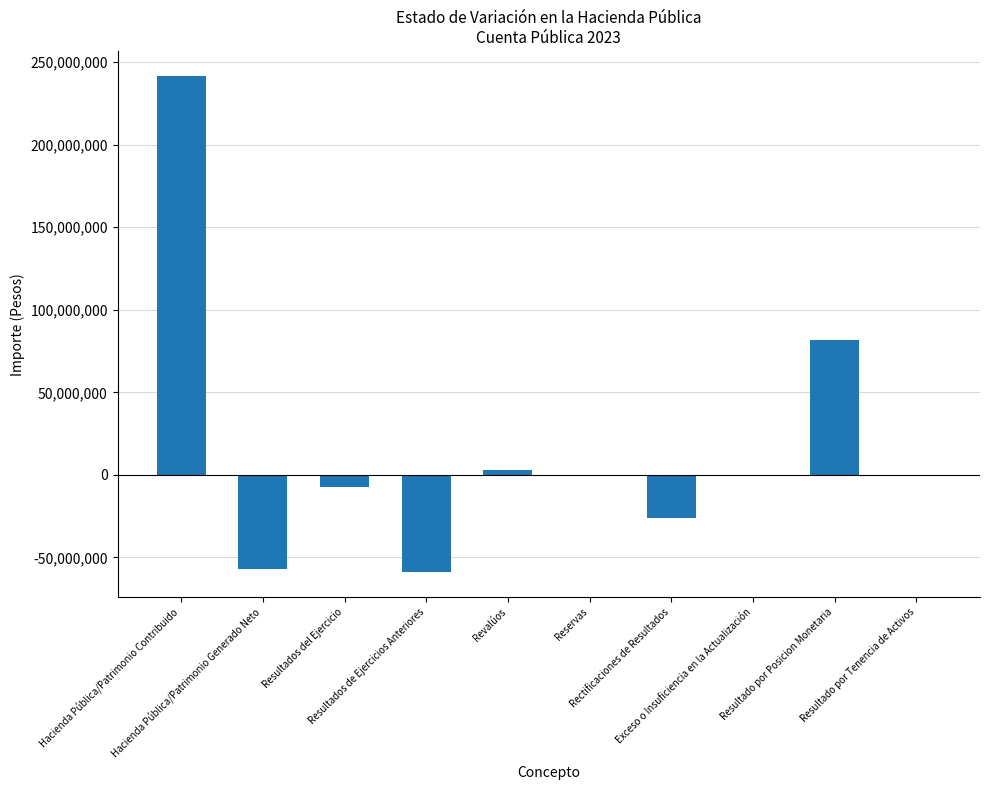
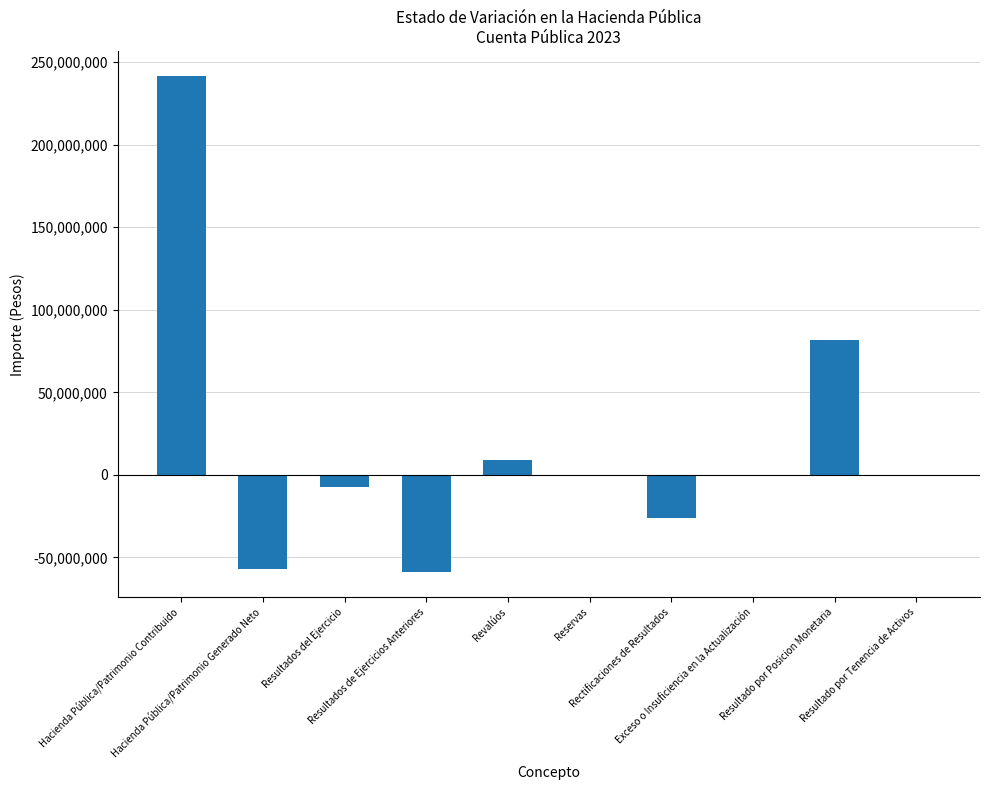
  {
    "Hacienda Pública/Patrimonio Contribuido": "242,000,000",
    "Hacienda Pública/Patrimonio Generado Neto": "-57,000,000",
    "Resultados del Ejercicio": "-7,000,000",
    "Resultados de Ejercicios Anteriores": "-59,000,000",
-   "Revalúos": "3,000,000",
+   "Revalúos": "9,000,000",
    "Reservas": "0",
    "Rectificaciones de Resultados": "-26,000,000",
    "Exceso o Insuficiencia en la Actualización": "0",
    "Resultado por Posicion Monetaria": "82,000,000",
    "Resultado por Tenencia de Activos": "0"
  }
